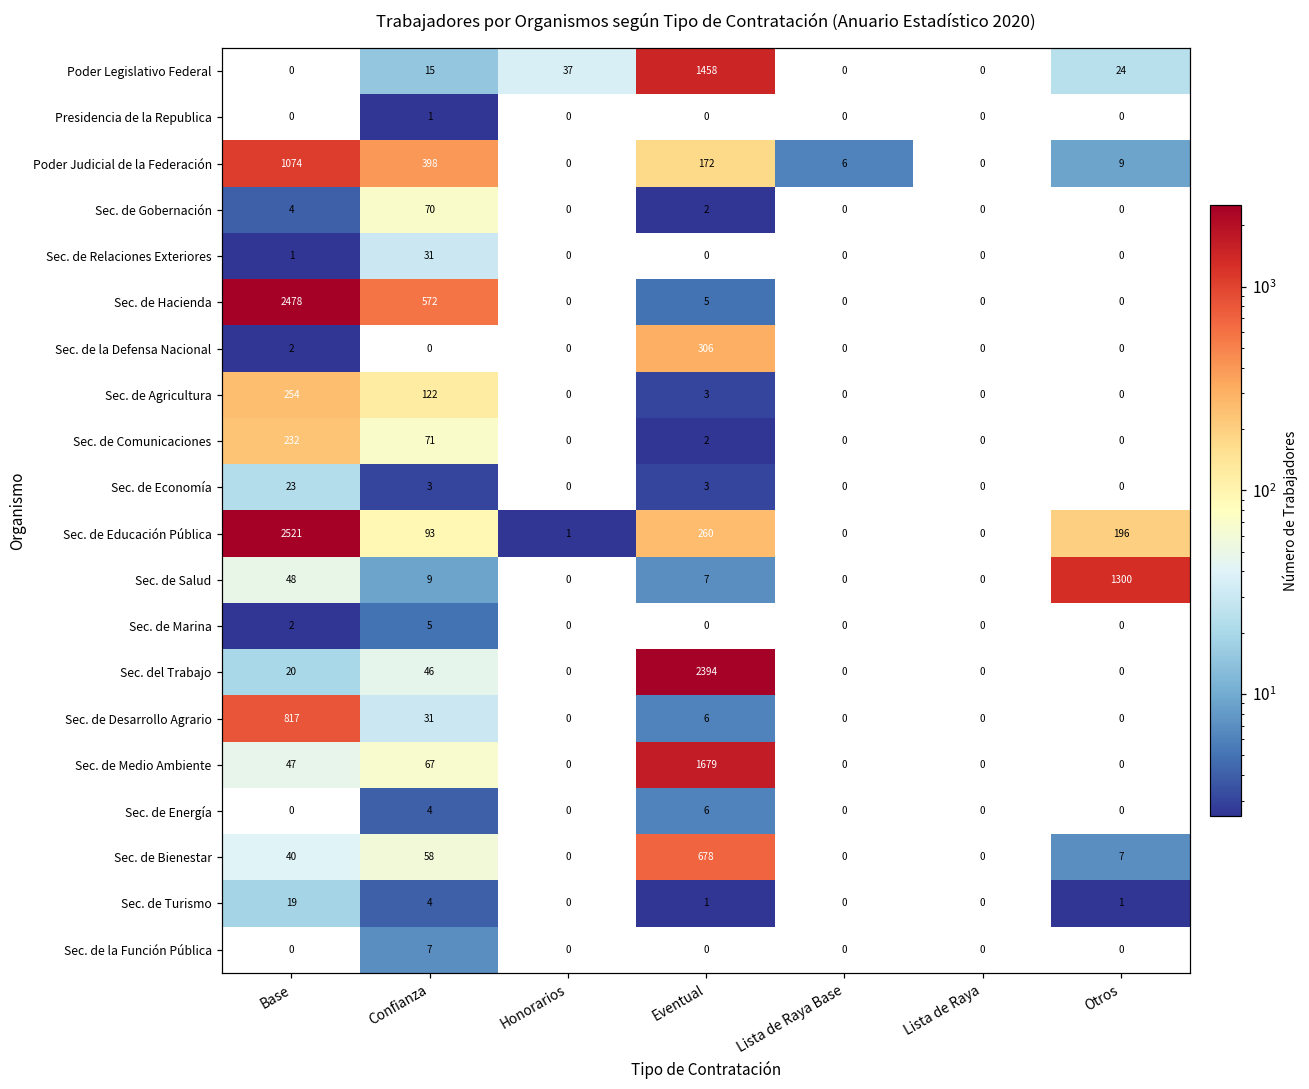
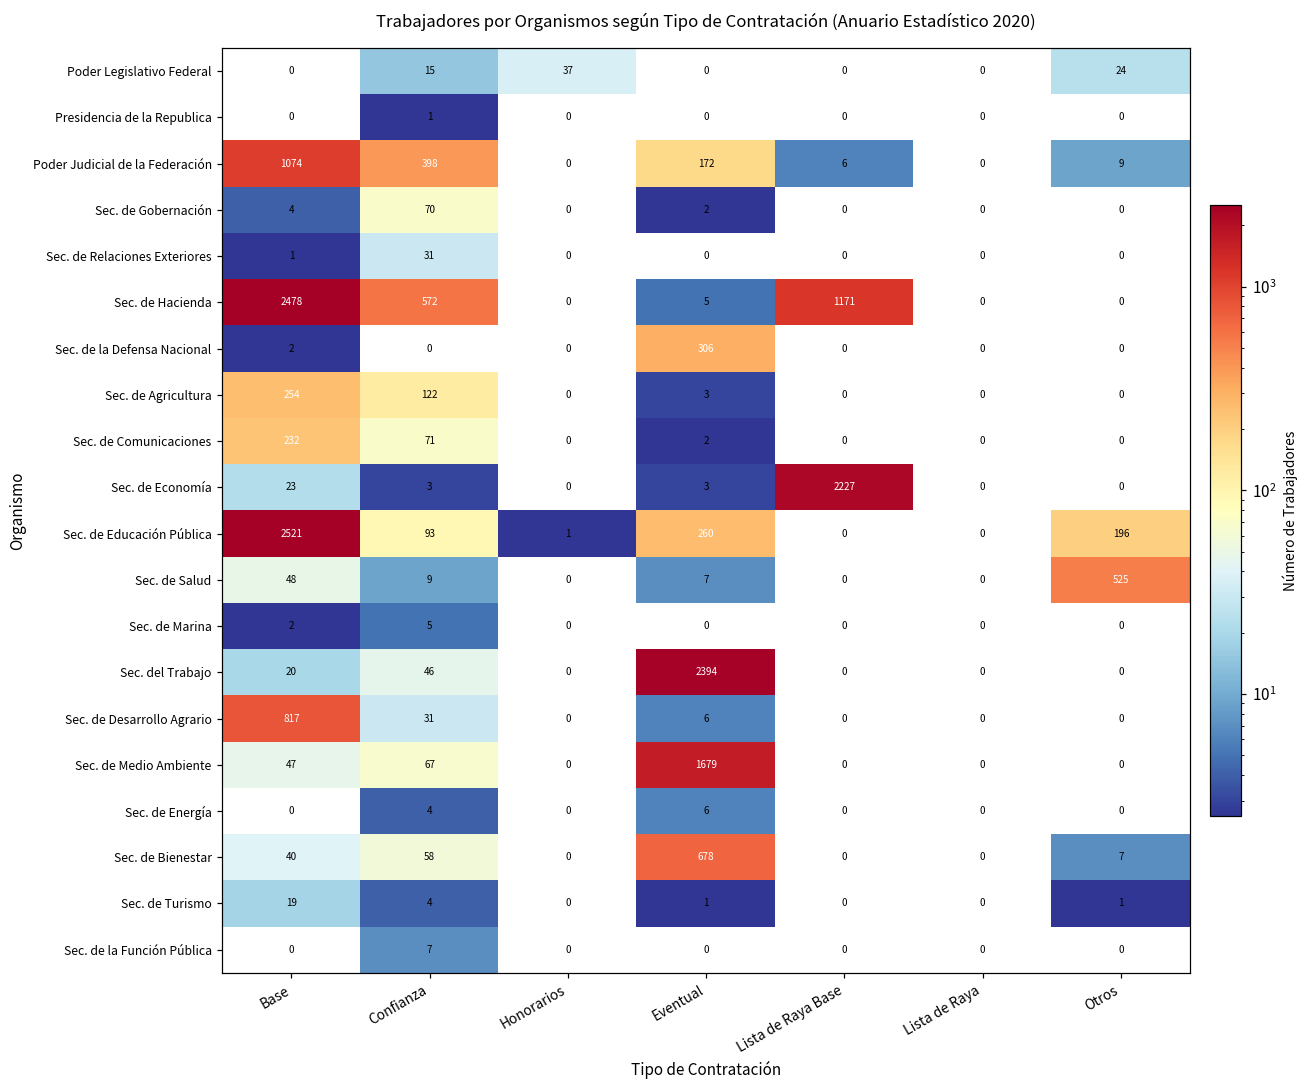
  {
    "Poder Legislativo Federal": {
      "Base": 0,
      "Confianza": 15,
      "Honorarios": 37,
-     "Eventual": 1458,
+     "Eventual": 0,
      "Lista de Raya Base": 0,
      "Lista de Raya": 0,
      "Otros": 24
    },
    "Presidencia de la Republica": {
      "Base": 0,
      "Confianza": 1,
      "Honorarios": 0,
      "Eventual": 0,
      "Lista de Raya Base": 0,
      "Lista de Raya": 0,
      "Otros": 0
    },
    "Poder Judicial de la Federación": {
      "Base": 1074,
      "Confianza": 398,
      "Honorarios": 0,
      "Eventual": 172,
      "Lista de Raya Base": 6,
      "Lista de Raya": 0,
      "Otros": 9
    },
    "Sec. de Gobernación": {
      "Base": 4,
      "Confianza": 70,
      "Honorarios": 0,
      "Eventual": 2,
      "Lista de Raya Base": 0,
      "Lista de Raya": 0,
      "Otros": 0
    },
    "Sec. de Relaciones Exteriores": {
      "Base": 1,
      "Confianza": 31,
      "Honorarios": 0,
      "Eventual": 0,
      "Lista de Raya Base": 0,
      "Lista de Raya": 0,
      "Otros": 0
    },
    "Sec. de Hacienda": {
      "Base": 2478,
      "Confianza": 572,
      "Honorarios": 0,
      "Eventual": 5,
-     "Lista de Raya Base": 0,
+     "Lista de Raya Base": 1171,
      "Lista de Raya": 0,
      "Otros": 0
    },
    "Sec. de la Defensa Nacional": {
      "Base": 2,
      "Confianza": 0,
      "Honorarios": 0,
      "Eventual": 306,
      "Lista de Raya Base": 0,
      "Lista de Raya": 0,
      "Otros": 0
    },
    "Sec. de Agricultura": {
      "Base": 254,
      "Confianza": 122,
      "Honorarios": 0,
      "Eventual": 3,
      "Lista de Raya Base": 0,
      "Lista de Raya": 0,
      "Otros": 0
    },
    "Sec. de Comunicaciones": {
      "Base": 232,
      "Confianza": 71,
      "Honorarios": 0,
      "Eventual": 2,
      "Lista de Raya Base": 0,
      "Lista de Raya": 0,
      "Otros": 0
    },
    "Sec. de Economía": {
      "Base": 23,
      "Confianza": 3,
      "Honorarios": 0,
      "Eventual": 3,
-     "Lista de Raya Base": 0,
+     "Lista de Raya Base": 2227,
      "Lista de Raya": 0,
      "Otros": 0
    },
    "Sec. de Educación Pública": {
      "Base": 2521,
      "Confianza": 93,
      "Honorarios": 1,
      "Eventual": 260,
      "Lista de Raya Base": 0,
      "Lista de Raya": 0,
      "Otros": 196
    },
    "Sec. de Salud": {
      "Base": 48,
      "Confianza": 9,
      "Honorarios": 0,
      "Eventual": 7,
      "Lista de Raya Base": 0,
      "Lista de Raya": 0,
-     "Otros": 1300
+     "Otros": 525
    },
    "Sec. de Marina": {
      "Base": 2,
      "Confianza": 5,
      "Honorarios": 0,
      "Eventual": 0,
      "Lista de Raya Base": 0,
      "Lista de Raya": 0,
      "Otros": 0
    },
    "Sec. del Trabajo": {
      "Base": 20,
      "Confianza": 46,
      "Honorarios": 0,
      "Eventual": 2394,
      "Lista de Raya Base": 0,
      "Lista de Raya": 0,
      "Otros": 0
    },
    "Sec. de Desarrollo Agrario": {
      "Base": 817,
      "Confianza": 31,
      "Honorarios": 0,
      "Eventual": 6,
      "Lista de Raya Base": 0,
      "Lista de Raya": 0,
      "Otros": 0
    },
    "Sec. de Medio Ambiente": {
      "Base": 47,
      "Confianza": 67,
      "Honorarios": 0,
      "Eventual": 1679,
      "Lista de Raya Base": 0,
      "Lista de Raya": 0,
      "Otros": 0
    },
    "Sec. de Energía": {
      "Base": 0,
      "Confianza": 4,
      "Honorarios": 0,
      "Eventual": 6,
      "Lista de Raya Base": 0,
      "Lista de Raya": 0,
      "Otros": 0
    },
    "Sec. de Bienestar": {
      "Base": 40,
      "Confianza": 58,
      "Honorarios": 0,
      "Eventual": 678,
      "Lista de Raya Base": 0,
      "Lista de Raya": 0,
      "Otros": 7
    },
    "Sec. de Turismo": {
      "Base": 19,
      "Confianza": 4,
      "Honorarios": 0,
      "Eventual": 1,
      "Lista de Raya Base": 0,
      "Lista de Raya": 0,
      "Otros": 1
    },
    "Sec. de la Función Pública": {
      "Base": 0,
      "Confianza": 7,
      "Honorarios": 0,
      "Eventual": 0,
      "Lista de Raya Base": 0,
      "Lista de Raya": 0,
      "Otros": 0
    }
  }
